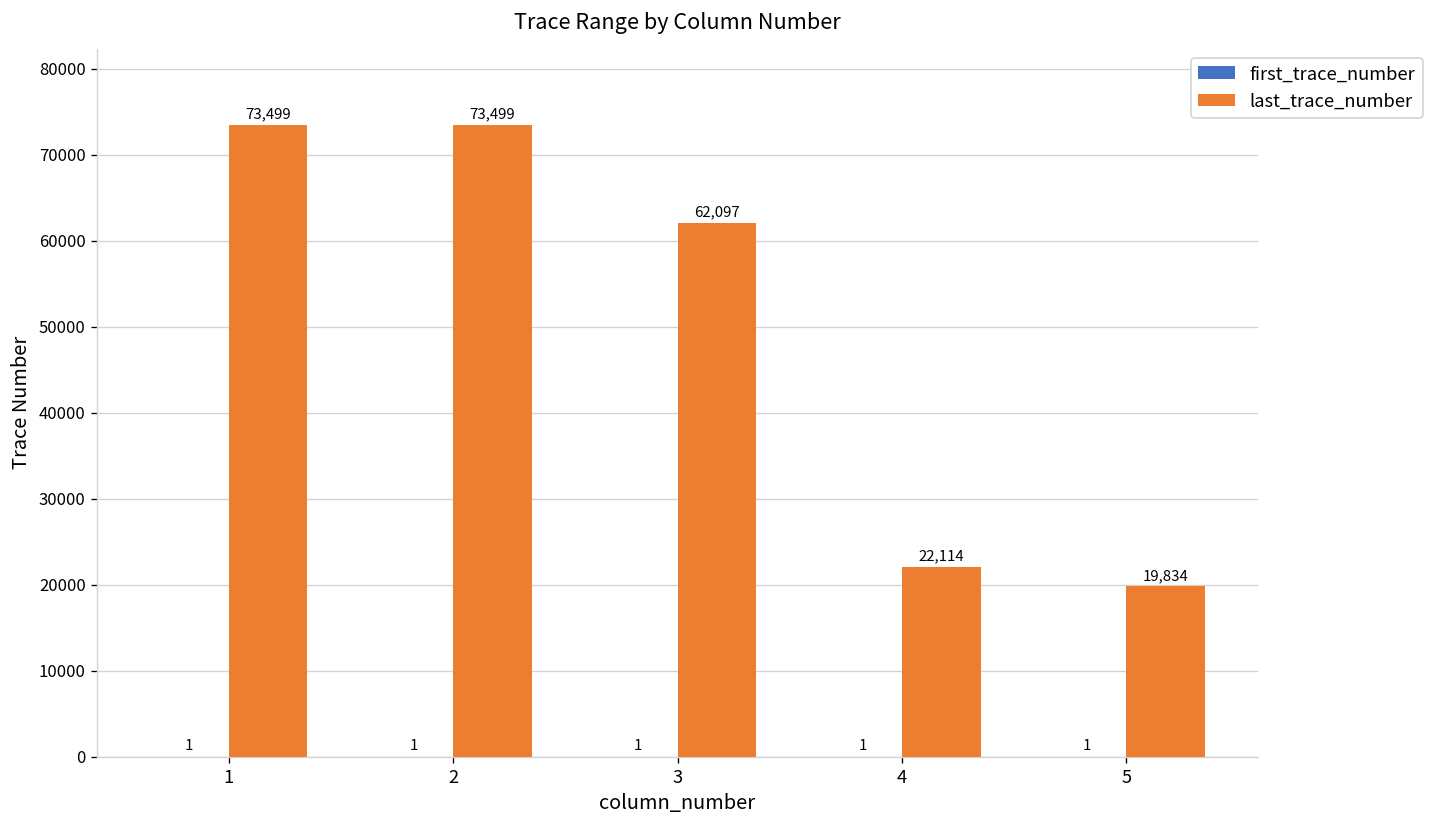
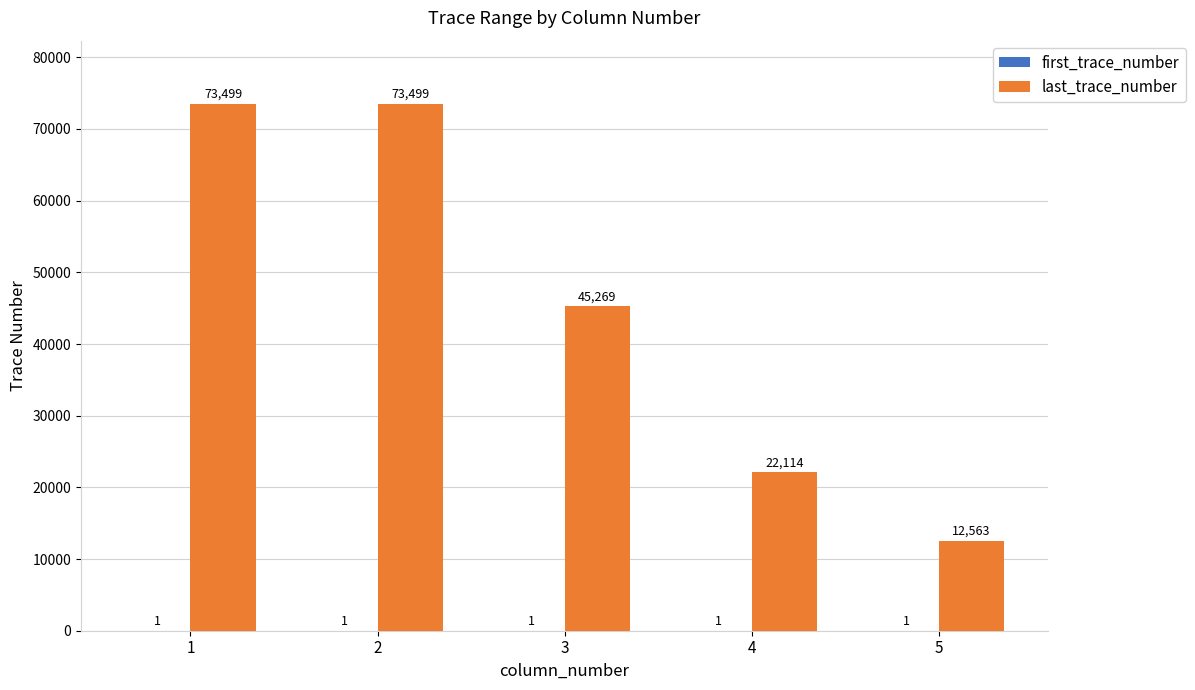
  {
    "first_trace_number": {
      "1": "1",
      "2": "1",
      "3": "1",
      "4": "1",
      "5": "1"
    },
    "last_trace_number": {
      "1": "73,499",
      "2": "73,499",
-     "3": "62,097",
+     "3": "45,269",
      "4": "22,114",
-     "5": "19,834"
+     "5": "12,563"
    }
  }
